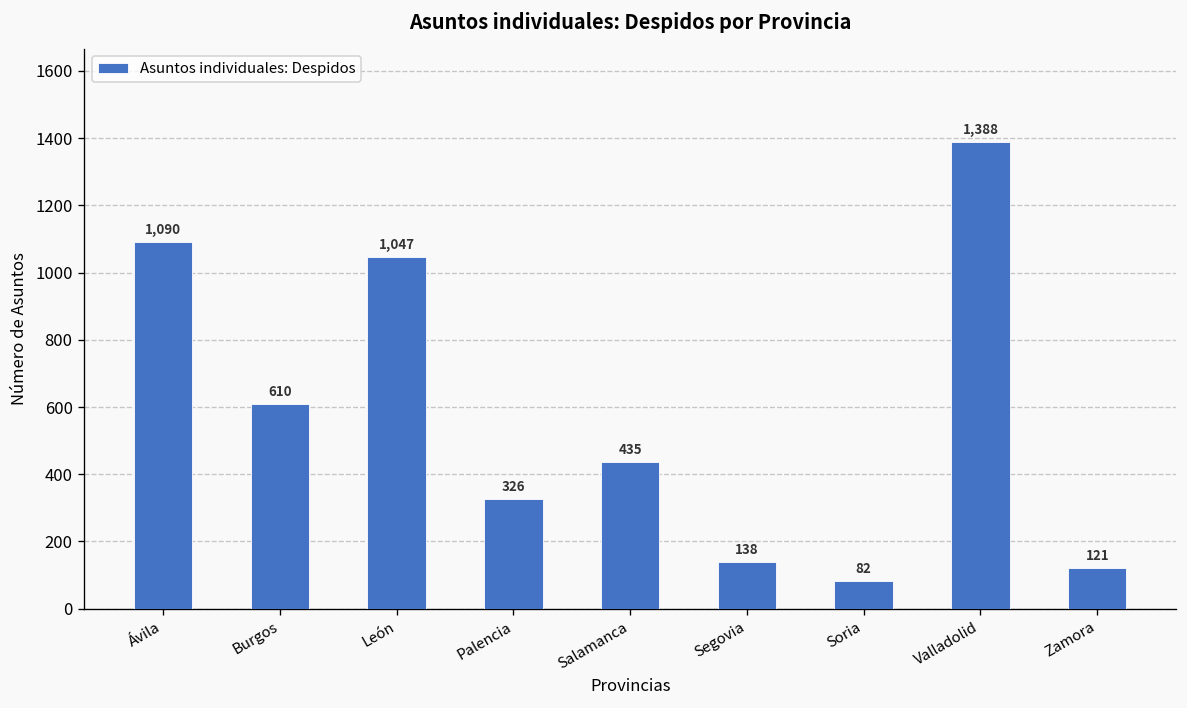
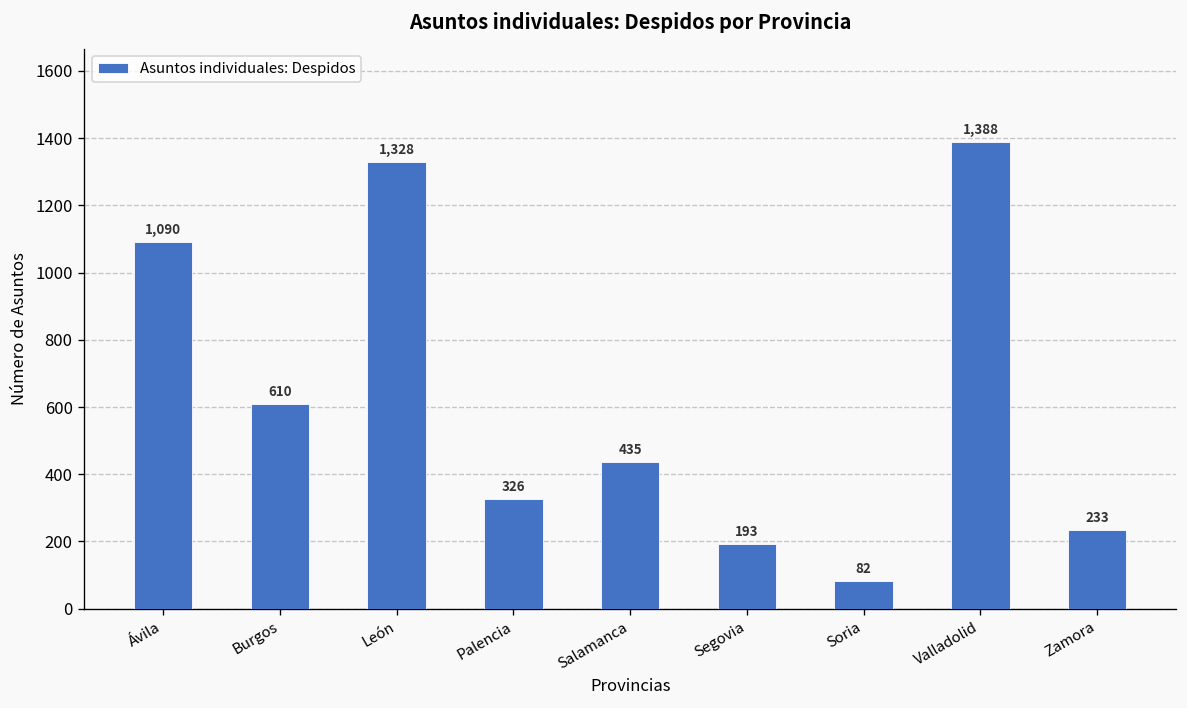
  {
    "Ávila": "1,090",
    "Burgos": "610",
-   "León": "1,047",
+   "León": "1,328",
    "Palencia": "326",
    "Salamanca": "435",
-   "Segovia": "138",
+   "Segovia": "193",
    "Soria": "82",
    "Valladolid": "1,388",
-   "Zamora": "121"
+   "Zamora": "233"
  }
